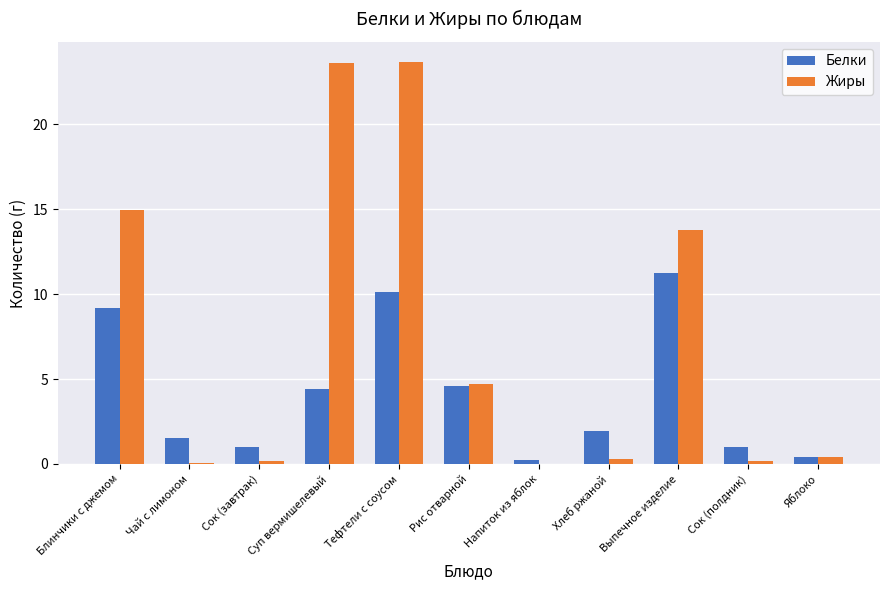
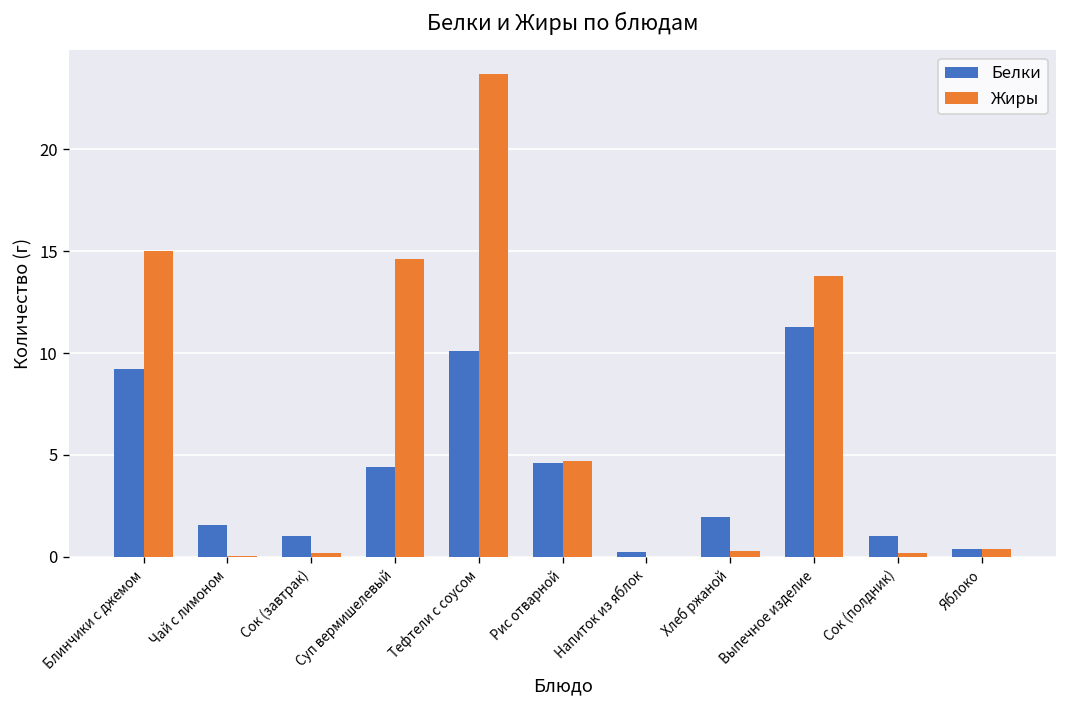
  {
    "Белки": {
      "Блинчики с джемом": 9.2,
      "Чай с лимоном": 1.5,
      "Сок (завтрак)": 1.0,
      "Суп вермишелевый": 4.4,
      "Тефтели с соусом": 10.1,
      "Рис отварной": 4.6,
      "Напиток из яблок": 0.2,
      "Хлеб ржаной": 2.0,
      "Выпечное изделие": 11.3,
      "Сок (полдник)": 1.0,
      "Яблоко": 0.4
    },
    "Жиры": {
      "Блинчики с джемом": 15.0,
      "Сок (завтрак)": 0.2,
-     "Суп вермишелевый": 23.6,
+     "Суп вермишелевый": 14.6,
      "Тефтели с соусом": 23.7,
      "Рис отварной": 4.7,
      "Хлеб ржаной": 0.3,
      "Выпечное изделие": 13.8,
      "Сок (полдник)": 0.2,
      "Яблоко": 0.4
    }
  }
